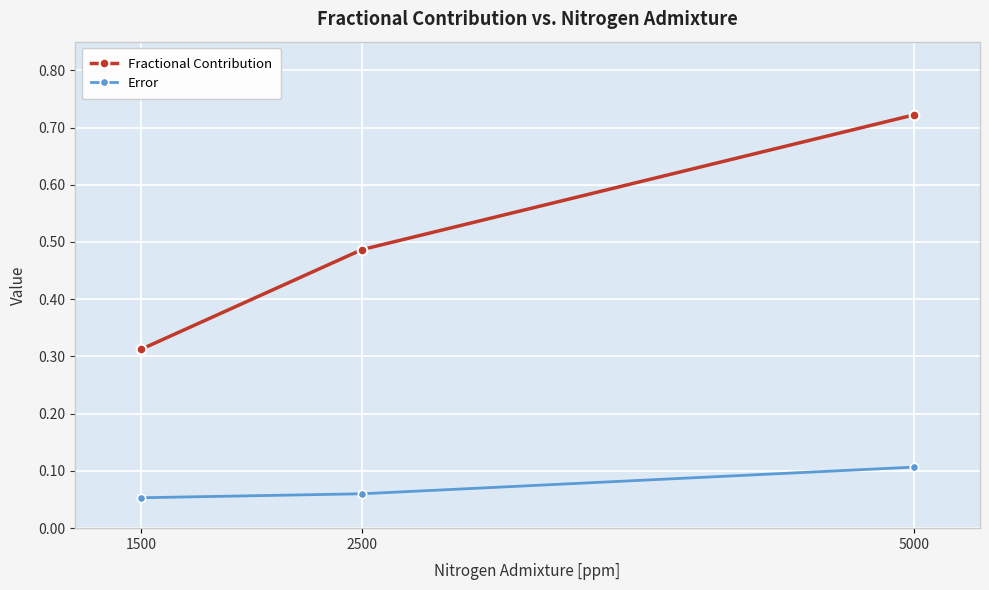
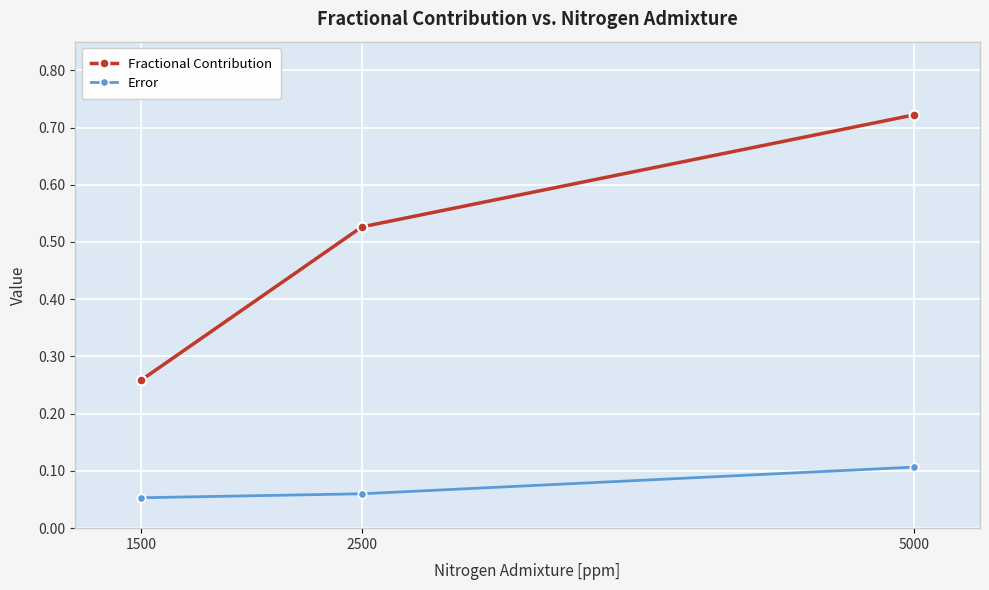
  {
    "Fractional Contribution": {
-     "1500": 0.31,
-     "2500": 0.49,
+     "1500": 0.26,
+     "2500": 0.53,
      "5000": 0.72
    },
    "Error": {
      "1500": 0.05,
      "2500": 0.06,
      "5000": 0.11
    }
  }
